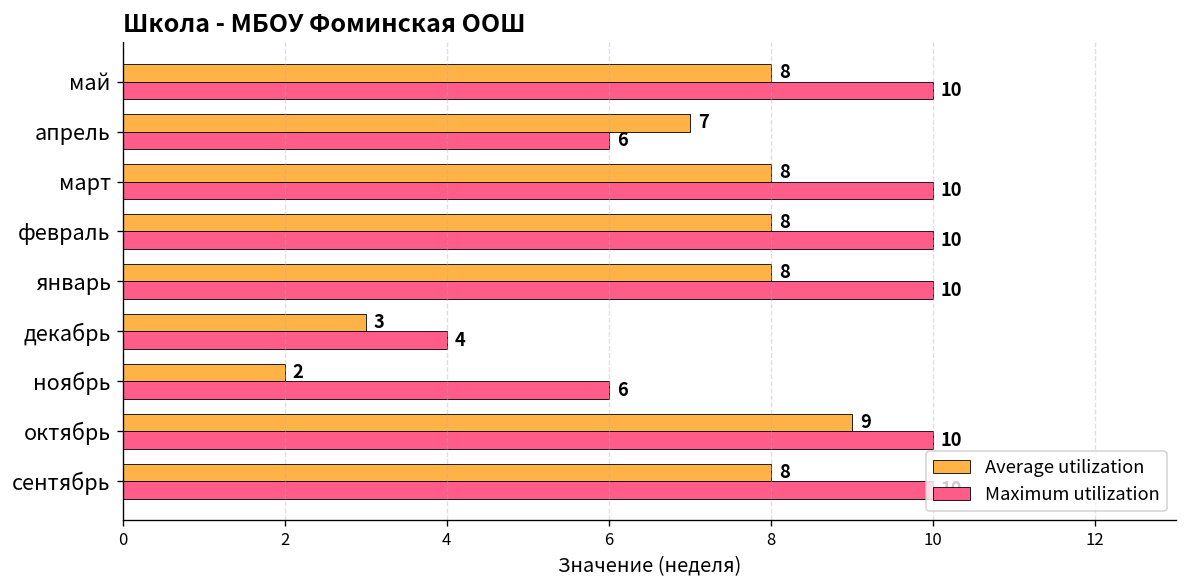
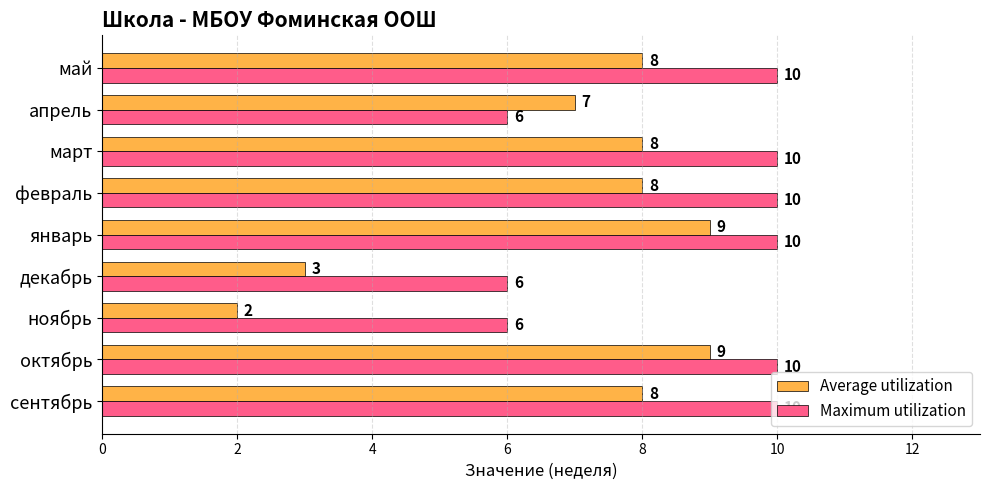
  {
    "Average utilization": {
      "май": 8,
      "апрель": 7,
      "март": 8,
      "февраль": 8,
-     "январь": 8,
+     "январь": 9,
      "декабрь": 3,
      "ноябрь": 2,
      "октябрь": 9,
      "сентябрь": 8
    },
    "Maximum utilization": {
      "май": 10,
      "апрель": 6,
      "март": 10,
      "февраль": 10,
      "январь": 10,
-     "декабрь": 4,
+     "декабрь": 6,
      "ноябрь": 6
    }
  }
